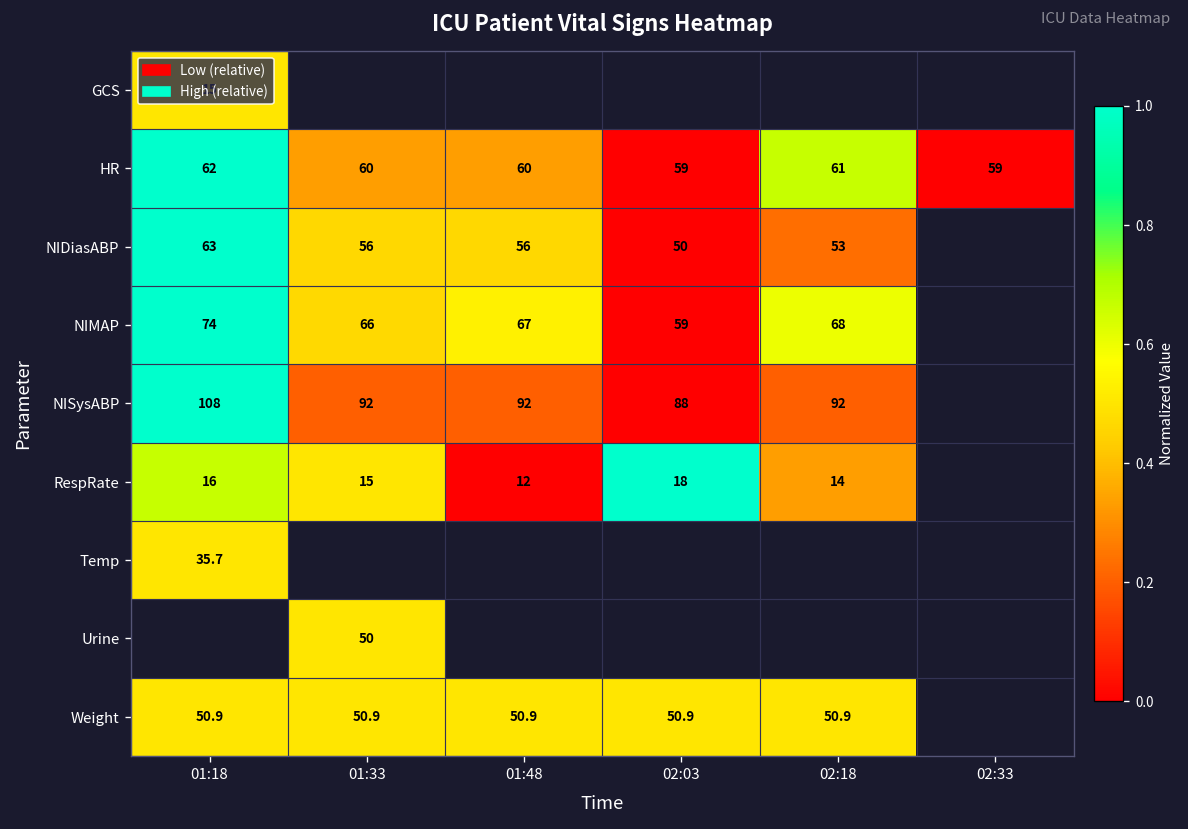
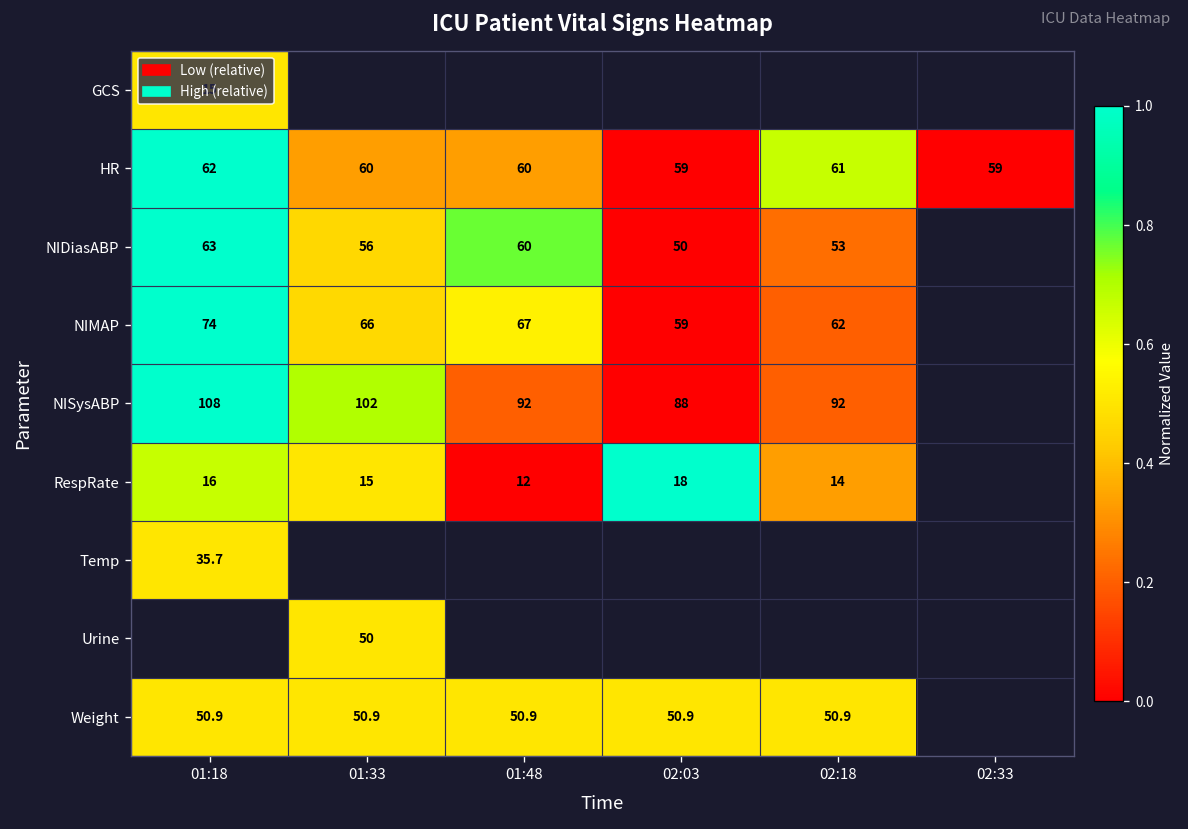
  {
    "HR": {
      "01:18": 62,
      "01:33": 60,
      "01:48": 60,
      "02:03": 59,
      "02:18": 61,
      "02:33": 59
    },
    "NIDiasABP": {
      "01:18": 63,
      "01:33": 56,
-     "01:48": 56,
+     "01:48": 60,
      "02:03": 50,
      "02:18": 53
    },
    "NIMAP": {
      "01:18": 74,
      "01:33": 66,
      "01:48": 67,
      "02:03": 59,
-     "02:18": 68
+     "02:18": 62
    },
    "NISysABP": {
      "01:18": 108,
-     "01:33": 92,
+     "01:33": 102,
      "01:48": 92,
      "02:03": 88,
      "02:18": 92
    },
    "RespRate": {
      "01:18": 16,
      "01:33": 15,
      "01:48": 12,
      "02:03": 18,
      "02:18": 14
    },
    "Temp": {
      "01:18": 35.7
    },
    "Urine": {
      "01:33": 50
    },
    "Weight": {
      "01:18": 50.9,
      "01:33": 50.9,
      "01:48": 50.9,
      "02:03": 50.9,
      "02:18": 50.9
    }
  }
